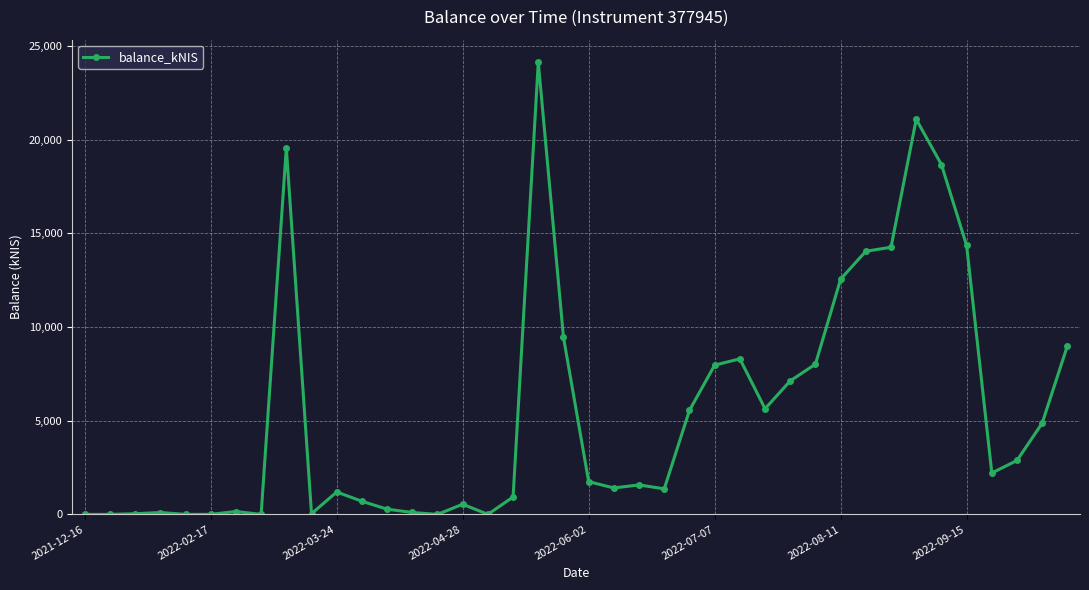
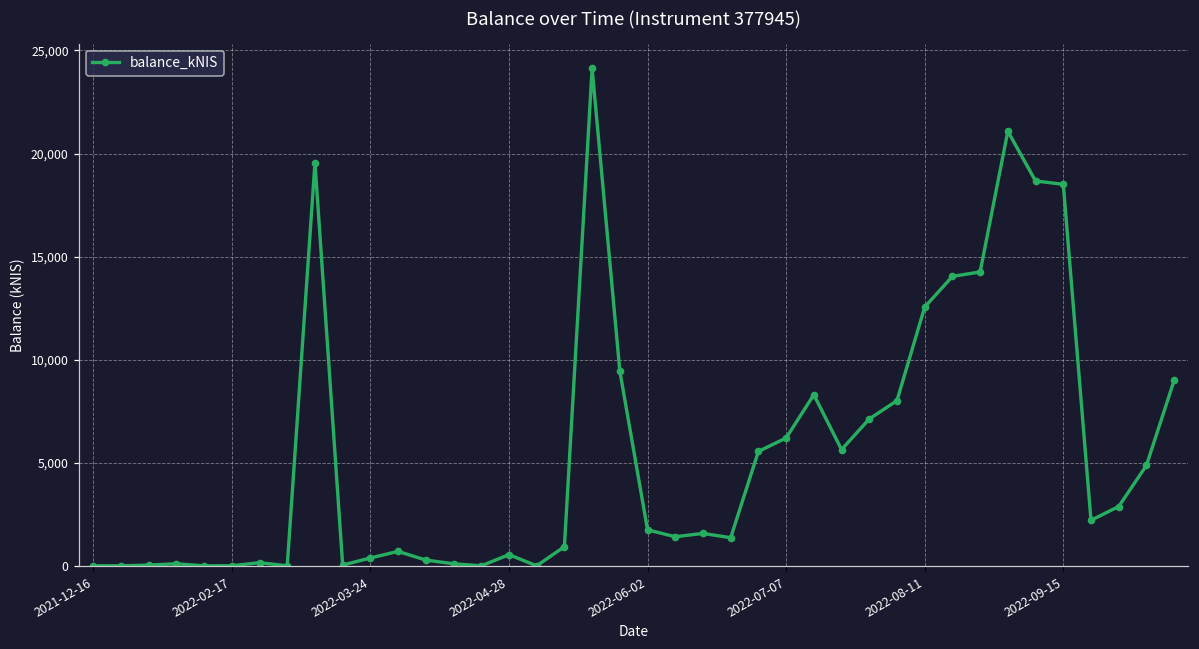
  {
    "2021-12-16": "0",
    "2022-02-17": "0",
-   "2022-03-24": "1,200",
+   "2022-03-24": "400",
    "2022-04-28": "500",
    "2022-06-02": "1,700",
-   "2022-07-07": "8,000",
+   "2022-07-07": "6,200",
    "2022-08-11": "12,600",
-   "2022-09-15": "14,400"
+   "2022-09-15": "18,500"
  }
